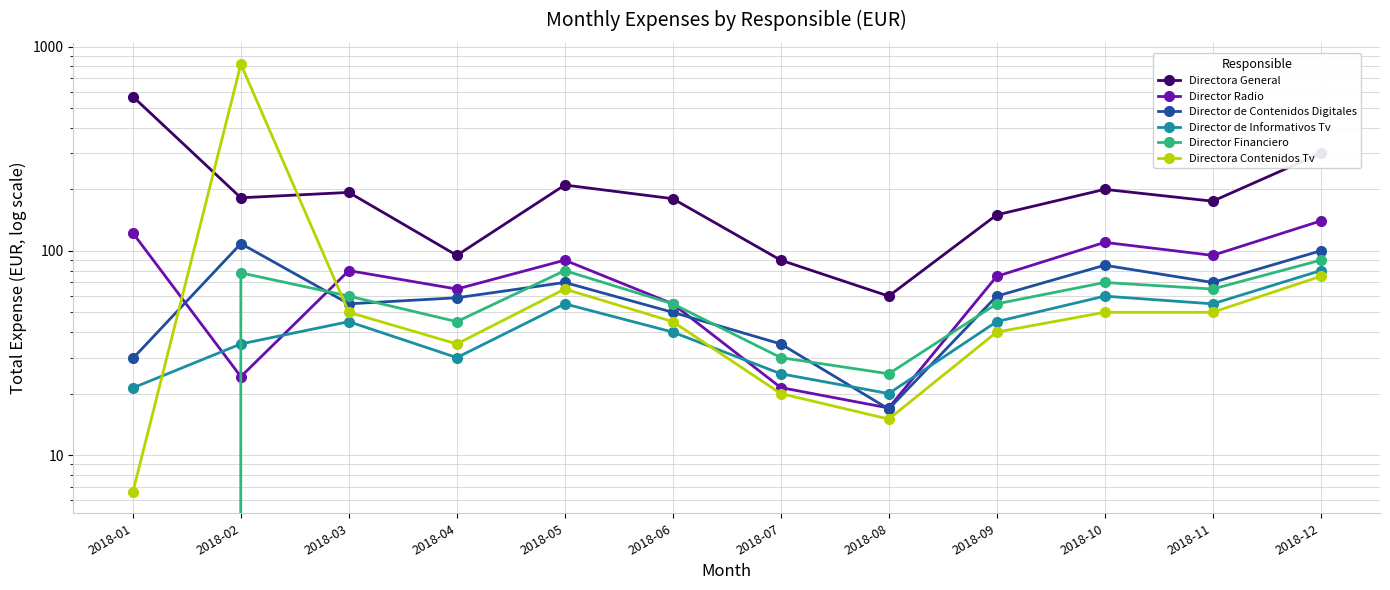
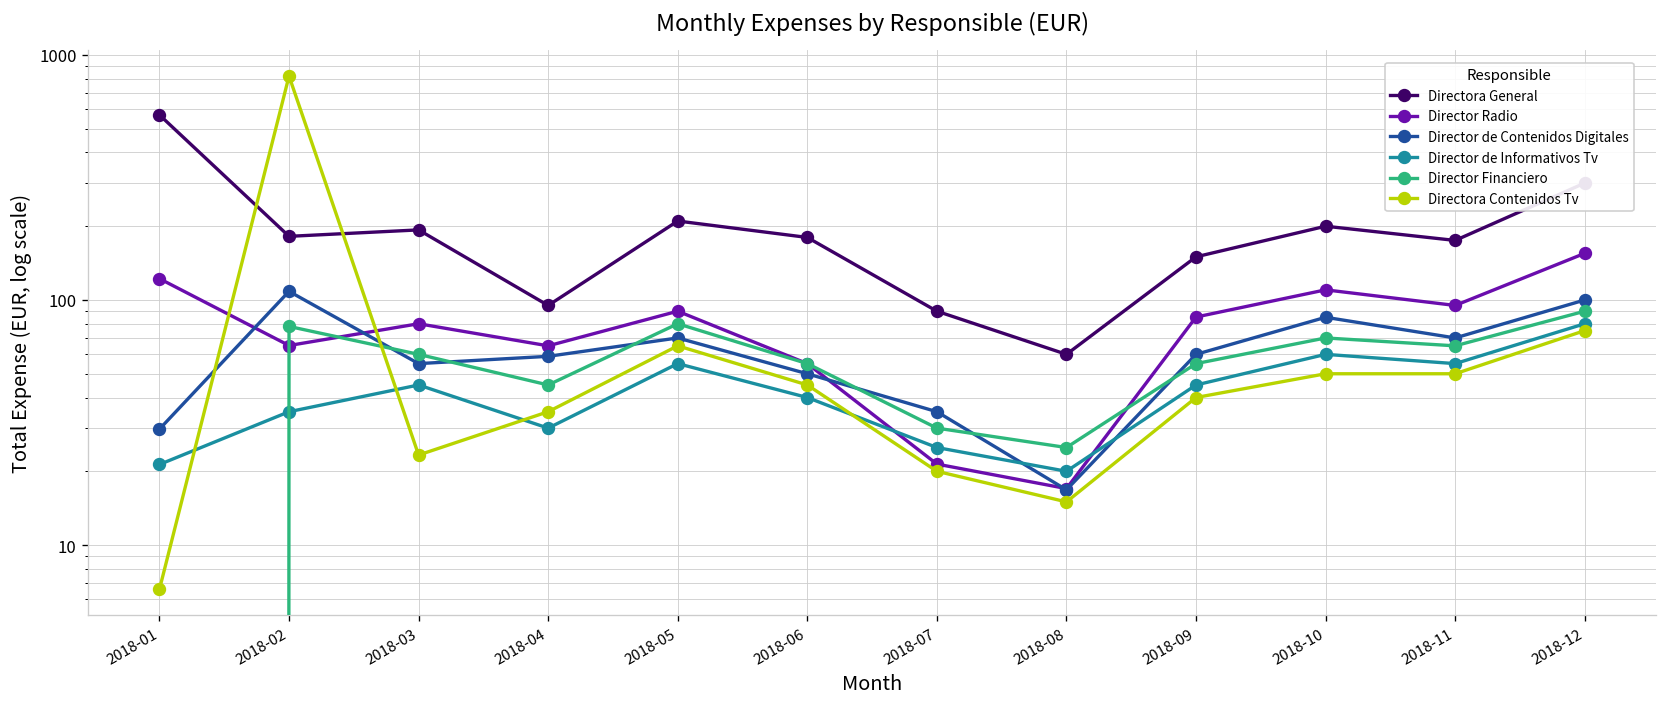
  {
    "Directora General": {
      "2018-01": 570,
      "2018-02": 180,
      "2018-03": 190,
      "2018-04": 100,
      "2018-05": 210,
      "2018-06": 180,
      "2018-07": 90,
      "2018-08": 60,
      "2018-09": 150,
      "2018-10": 200,
      "2018-11": 180
    },
    "Director Radio": {
      "2018-01": 120,
-     "2018-02": 24,
+     "2018-02": 65,
      "2018-03": 80,
      "2018-04": 65,
      "2018-05": 90,
      "2018-07": 21,
-     "2018-09": 75,
+     "2018-09": 85,
      "2018-10": 110,
      "2018-11": 100,
-     "2018-12": 140
+     "2018-12": 160
    },
    "Director de Contenidos Digitales": {
      "2018-01": 30,
      "2018-02": 110,
      "2018-03": 55,
      "2018-04": 59,
      "2018-05": 70,
      "2018-06": 50,
      "2018-07": 35,
      "2018-09": 60,
      "2018-10": 85,
      "2018-11": 70,
      "2018-12": 100
    },
    "Directora Contenidos Tv": {
      "2018-01": 6.6,
      "2018-02": 820,
-     "2018-03": 50,
+     "2018-03": 23,
      "2018-04": 35,
      "2018-05": 65,
      "2018-06": 45,
      "2018-07": 20,
      "2018-08": 15,
      "2018-09": 40,
      "2018-10": 50,
      "2018-11": 50,
      "2018-12": 75
    }
  }
